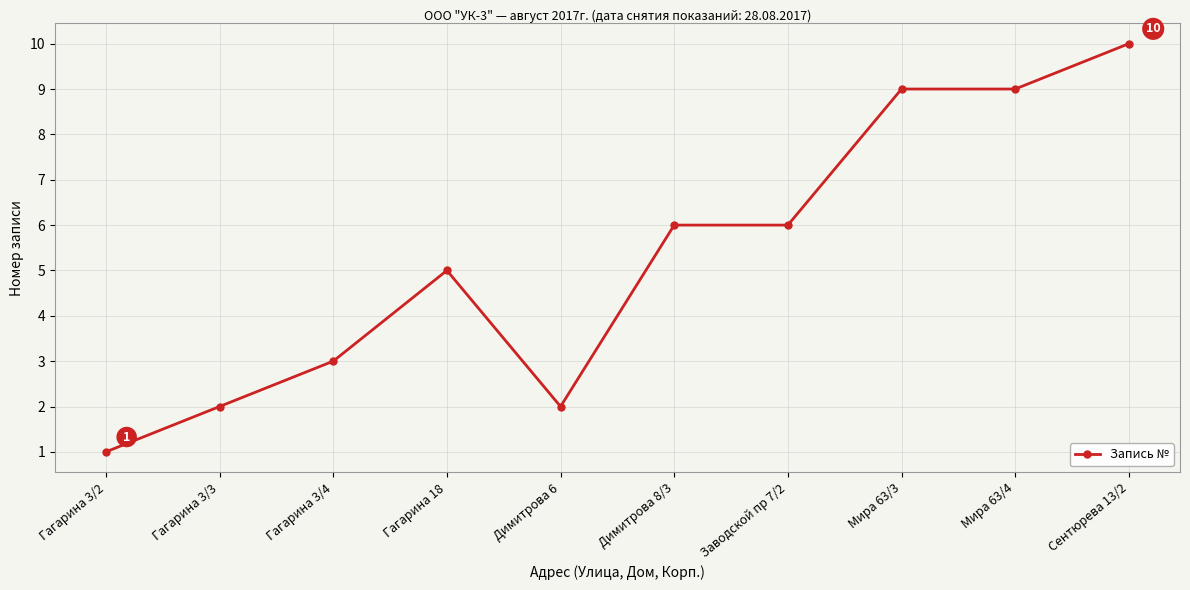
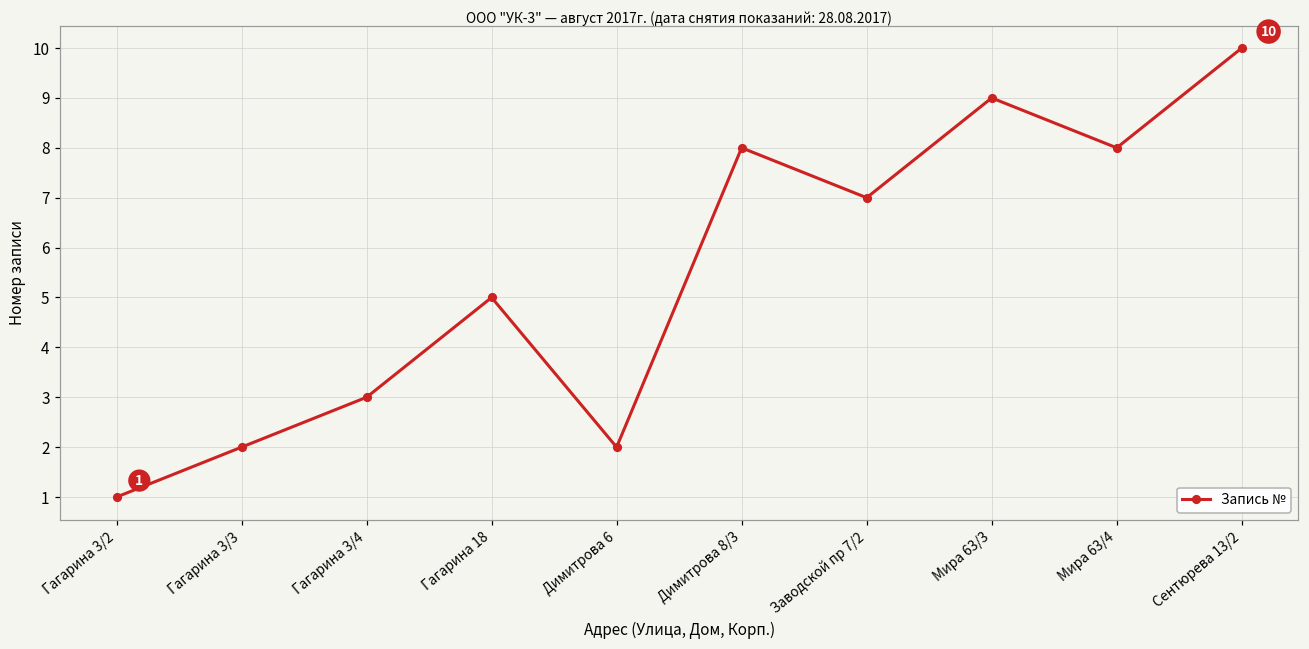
  {
    "Гагарина 3/3": 2,
    "Гагарина 3/4": 3,
    "Гагарина 18": 5,
    "Димитрова 6": 2,
-   "Димитрова 8/3": 6,
-   "Заводской пр 7/2": 6,
+   "Димитрова 8/3": 8,
+   "Заводской пр 7/2": 7,
    "Мира 63/3": 9,
-   "Мира 63/4": 9
+   "Мира 63/4": 8
  }
